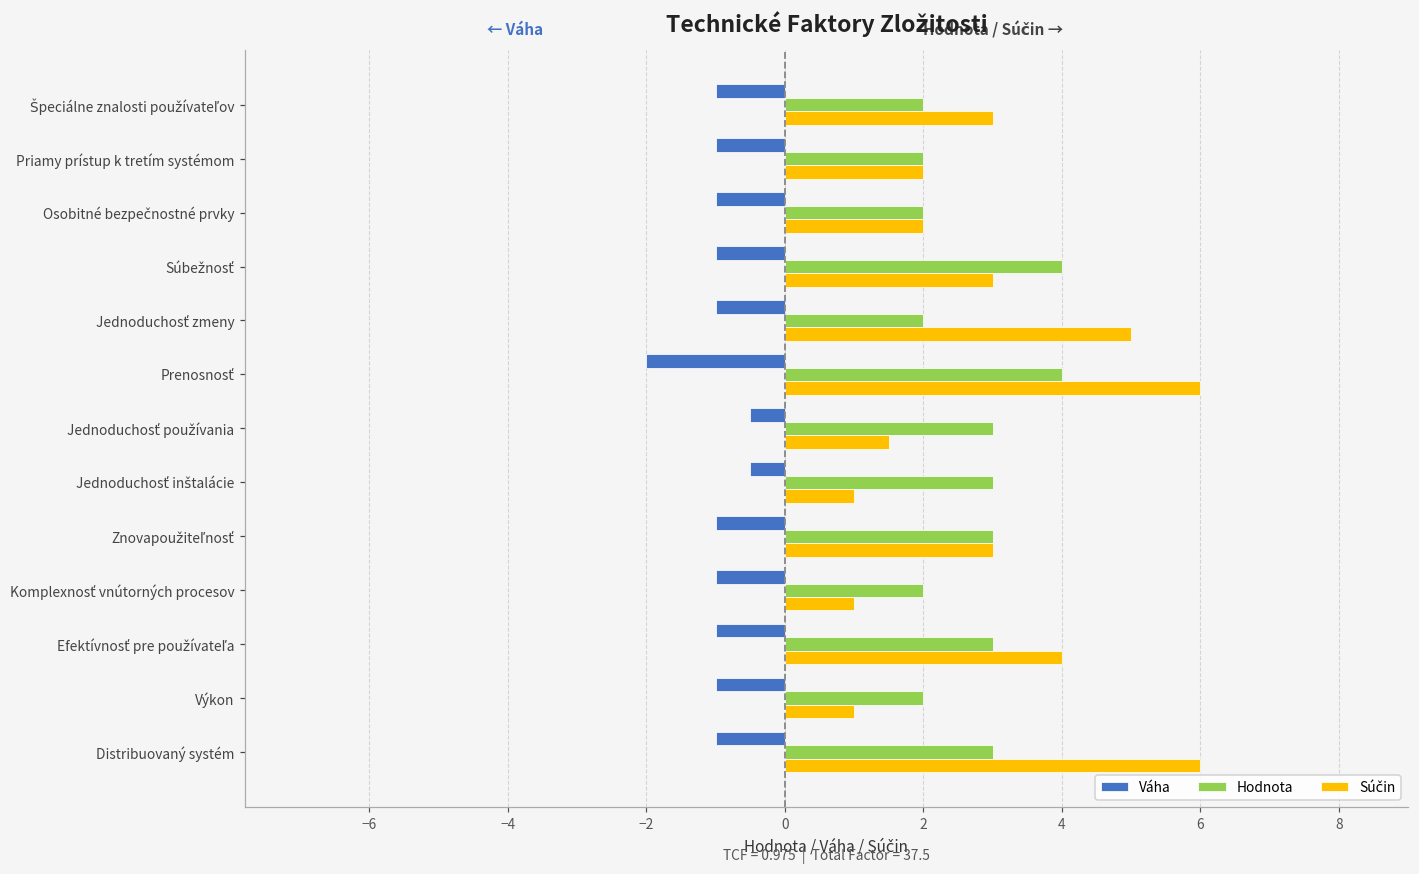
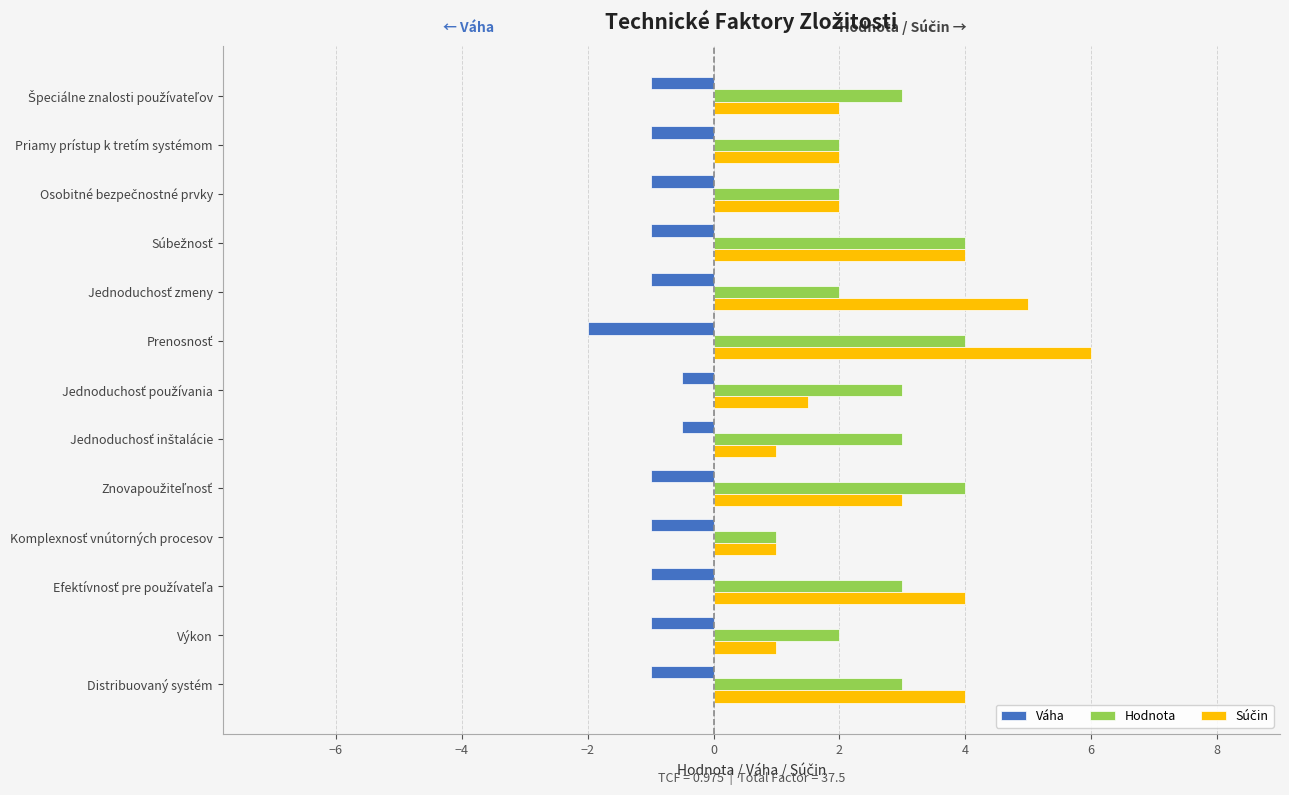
  {
    "Váha": {
      "Špeciálne znalosti používateľov": -1,
      "Priamy prístup k tretím systémom": -1,
      "Osobitné bezpečnostné prvky": -1,
      "Súbežnosť": -1,
      "Jednoduchosť zmeny": -1,
      "Prenosnosť": -2,
      "Jednoduchosť používania": -0.5,
      "Jednoduchosť inštalácie": -0.5,
      "Znovapoužiteľnosť": -1,
      "Komplexnosť vnútorných procesov": -1,
      "Efektívnosť pre používateľa": -1,
      "Výkon": -1,
      "Distribuovaný systém": -1
    },
    "Hodnota": {
-     "Špeciálne znalosti používateľov": 2,
+     "Špeciálne znalosti používateľov": 3,
      "Priamy prístup k tretím systémom": 2,
      "Osobitné bezpečnostné prvky": 2,
      "Súbežnosť": 4,
      "Jednoduchosť zmeny": 2,
      "Prenosnosť": 4,
      "Jednoduchosť používania": 3,
      "Jednoduchosť inštalácie": 3,
-     "Znovapoužiteľnosť": 3,
-     "Komplexnosť vnútorných procesov": 2,
+     "Znovapoužiteľnosť": 4,
+     "Komplexnosť vnútorných procesov": 1,
      "Efektívnosť pre používateľa": 3,
      "Výkon": 2,
      "Distribuovaný systém": 3
    },
    "Súčin": {
-     "Špeciálne znalosti používateľov": 3,
+     "Špeciálne znalosti používateľov": 2,
      "Priamy prístup k tretím systémom": 2,
      "Osobitné bezpečnostné prvky": 2,
-     "Súbežnosť": 3,
+     "Súbežnosť": 4,
      "Jednoduchosť zmeny": 5,
      "Prenosnosť": 6,
      "Jednoduchosť používania": 1.5,
      "Jednoduchosť inštalácie": 1,
      "Znovapoužiteľnosť": 3,
      "Komplexnosť vnútorných procesov": 1,
      "Efektívnosť pre používateľa": 4,
      "Výkon": 1,
-     "Distribuovaný systém": 6
+     "Distribuovaný systém": 4
    }
  }
